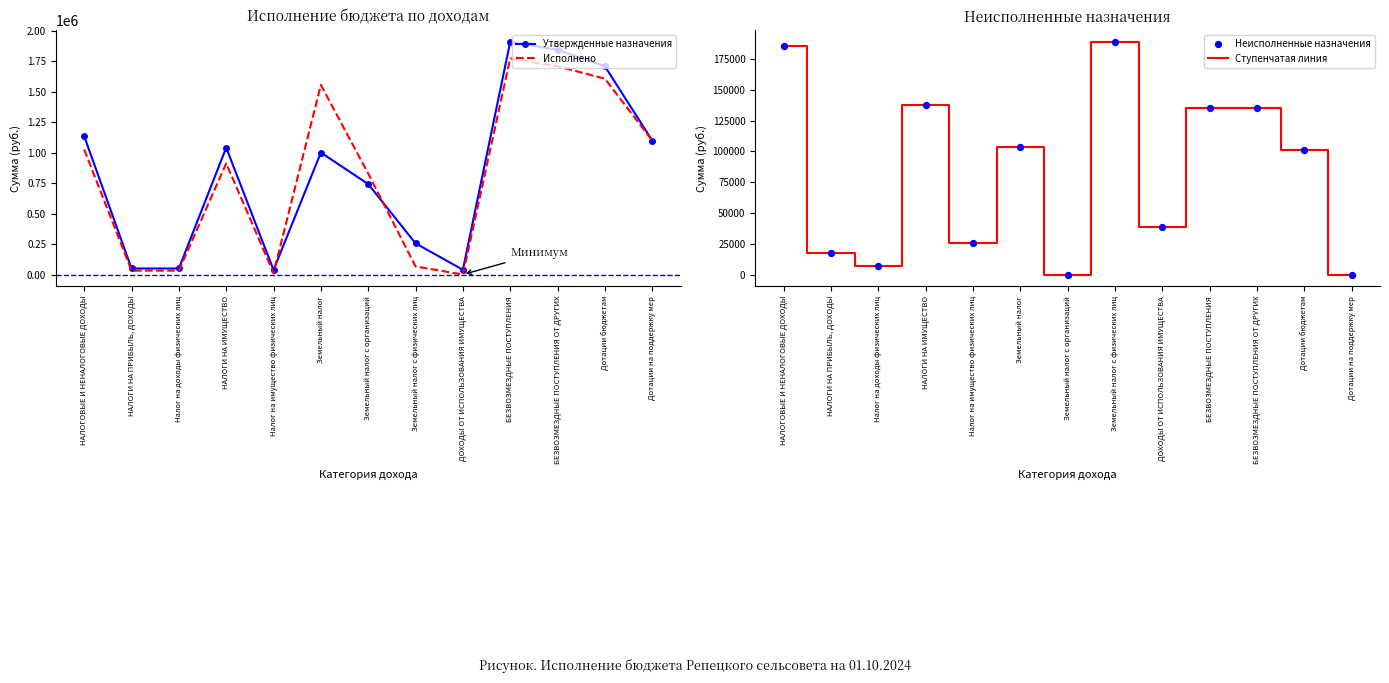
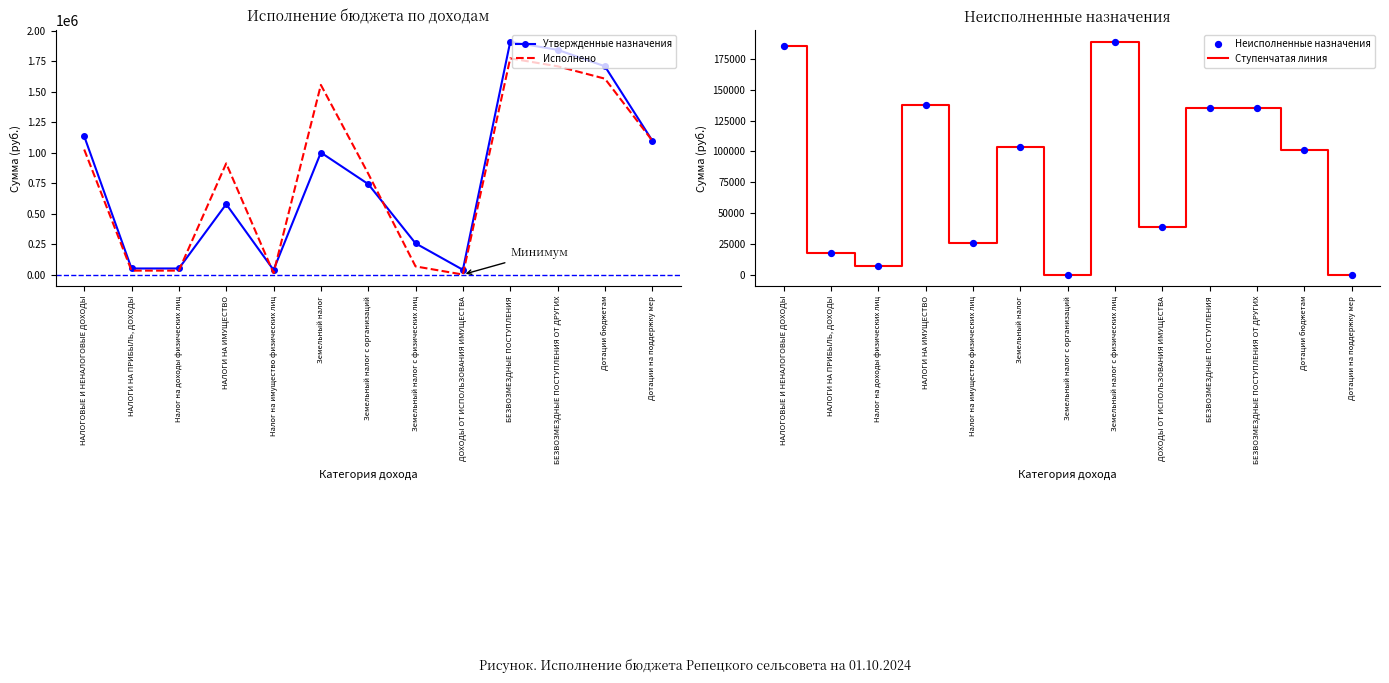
  {
    "Исполнение бюджета по доходам": {
      "Утвержденные назначения": {
        "НАЛОГОВЫЕ И НЕНАЛОГОВЫЕ ДОХОДЫ": 1140000,
-       "НАЛОГИ НА ИМУЩЕСТВО": 1040000,
+       "НАЛОГИ НА ИМУЩЕСТВО": 580000,
        "Налог на имущество физических лиц": 40000,
        "Земельный налог": 1000000,
        "Земельный налог с организаций": 740000,
        "Земельный налог с физических лиц": 260000,
        "ДОХОДЫ ОТ ИСПОЛЬЗОВАНИЯ ИМУЩЕСТВА": 40000,
        "БЕЗВОЗМЕЗДНЫЕ ПОСТУПЛЕНИЯ": 1910000
      },
      "Исполнено": {
        "НАЛОГОВЫЕ И НЕНАЛОГОВЫЕ ДОХОДЫ": 1030000,
        "НАЛОГИ НА ИМУЩЕСТВО": 910000,
        "Налог на имущество физических лиц": 10000,
        "Земельный налог": 1560000,
        "Земельный налог с организаций": 830000,
        "Земельный налог с физических лиц": 70000,
        "ДОХОДЫ ОТ ИСПОЛЬЗОВАНИЯ ИМУЩЕСТВА": 0,
        "БЕЗВОЗМЕЗДНЫЕ ПОСТУПЛЕНИЯ": 1770000,
        "Дотации бюджетам": 1610000
      }
    },
    "Неисполненные назначения": {
      "НАЛОГОВЫЕ И НЕНАЛОГОВЫЕ ДОХОДЫ": 185000,
      "НАЛОГИ НА ПРИБЫЛЬ, ДОХОДЫ": 17000,
      "Налог на доходы физических лиц": 7000,
      "НАЛОГИ НА ИМУЩЕСТВО": 138000,
      "Налог на имущество физических лиц": 25000,
      "Земельный налог": 103000,
      "Земельный налог с организаций": 0,
      "Земельный налог с физических лиц": 189000,
      "ДОХОДЫ ОТ ИСПОЛЬЗОВАНИЯ ИМУЩЕСТВА": 39000,
      "БЕЗВОЗМЕЗДНЫЕ ПОСТУПЛЕНИЯ": 135000,
      "БЕЗВОЗМЕЗДНЫЕ ПОСТУПЛЕНИЯ ОТ ДРУГИХ": 135000,
      "Дотации бюджетам": 101000,
      "Дотации на поддержку мер": 0
    }
  }
